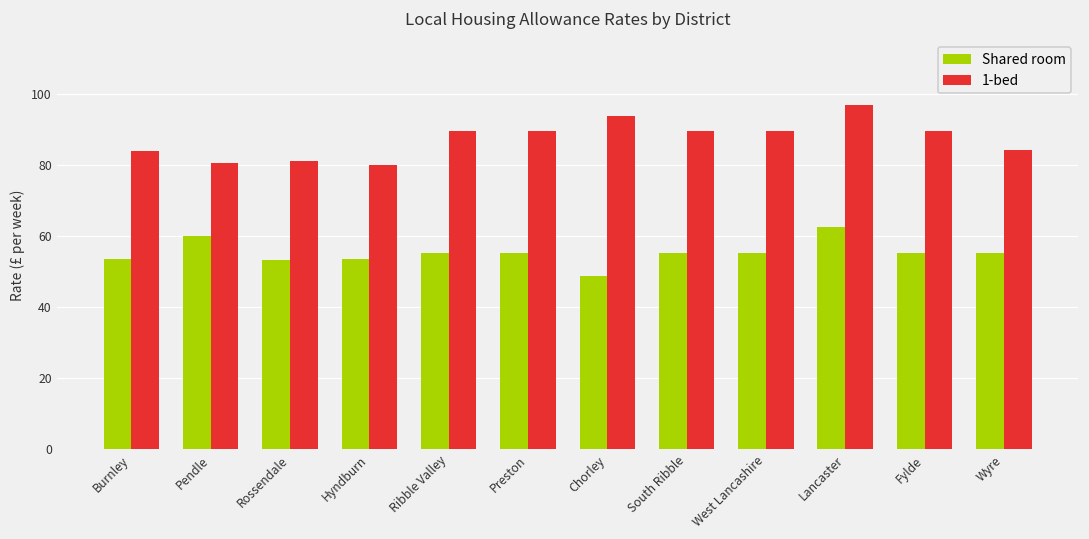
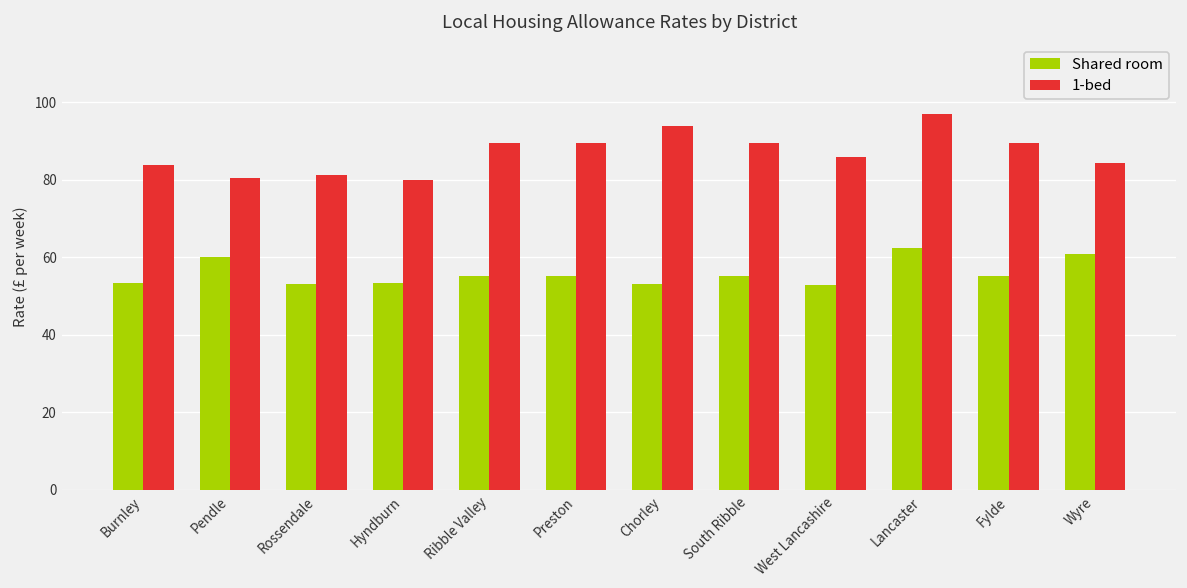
  {
    "Shared room": {
      "Burnley": 54,
      "Pendle": 60,
      "Rossendale": 53,
      "Hyndburn": 54,
      "Ribble Valley": 55,
      "Preston": 55,
-     "Chorley": 49,
+     "Chorley": 53,
      "South Ribble": 55,
-     "West Lancashire": 55,
+     "West Lancashire": 53,
      "Lancaster": 63,
      "Fylde": 55,
-     "Wyre": 55
+     "Wyre": 61
    },
    "1-bed": {
      "Burnley": 84,
      "Pendle": 81,
      "Rossendale": 81,
      "Hyndburn": 80,
      "Ribble Valley": 89,
      "Preston": 89,
      "Chorley": 94,
      "South Ribble": 89,
-     "West Lancashire": 89,
+     "West Lancashire": 86,
      "Lancaster": 97,
      "Fylde": 89,
      "Wyre": 84
    }
  }
